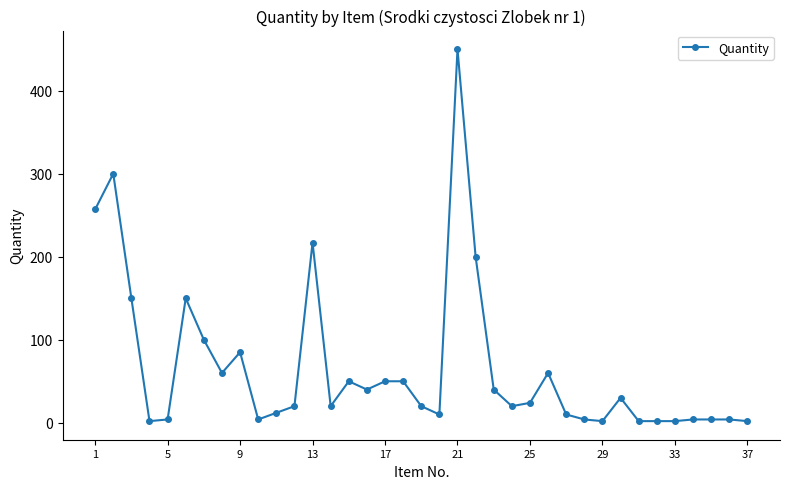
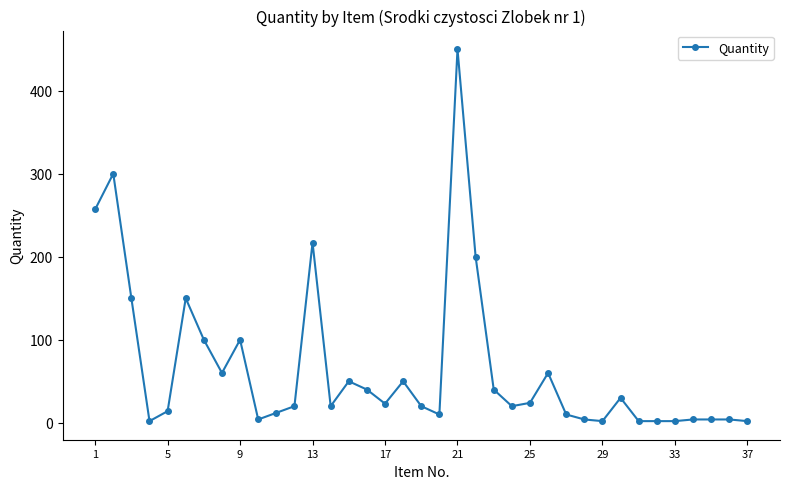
  {
    "1": 260,
-   "5": 0,
-   "9": 90,
+   "5": 10,
+   "9": 100,
    "13": 220,
-   "17": 50,
+   "17": 20,
    "21": 450,
    "25": 20,
    "29": 0,
    "33": 0,
    "37": 0
  }
